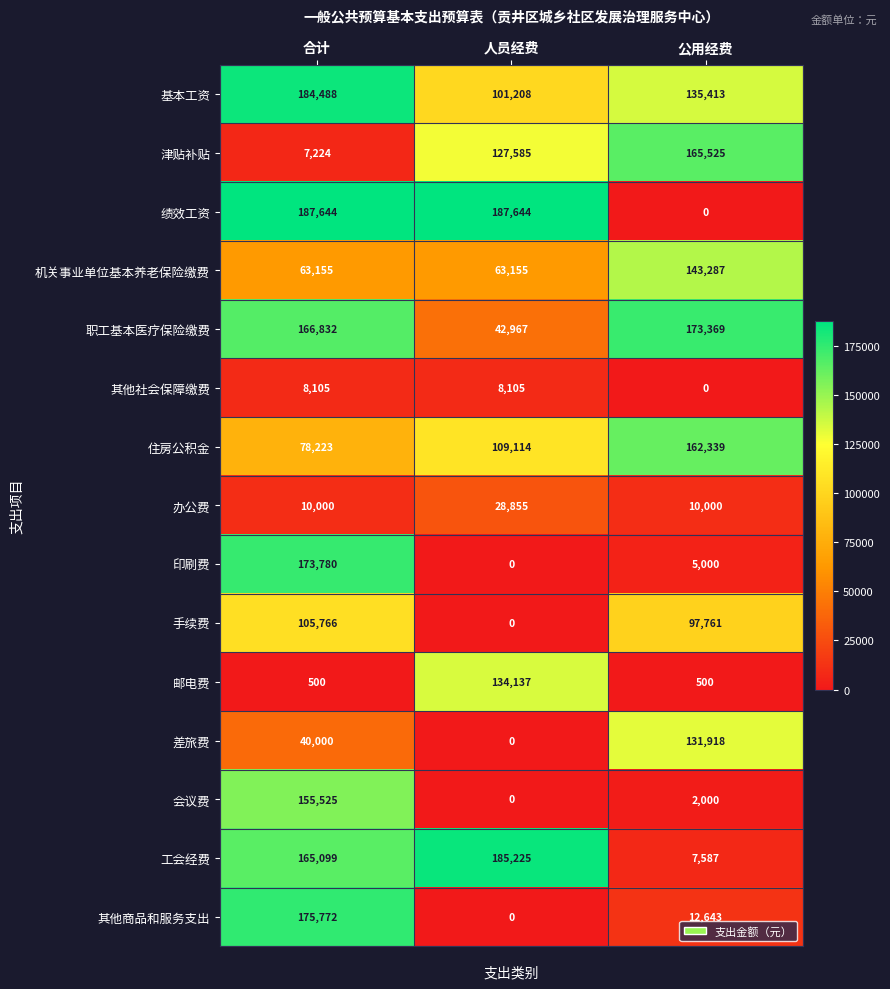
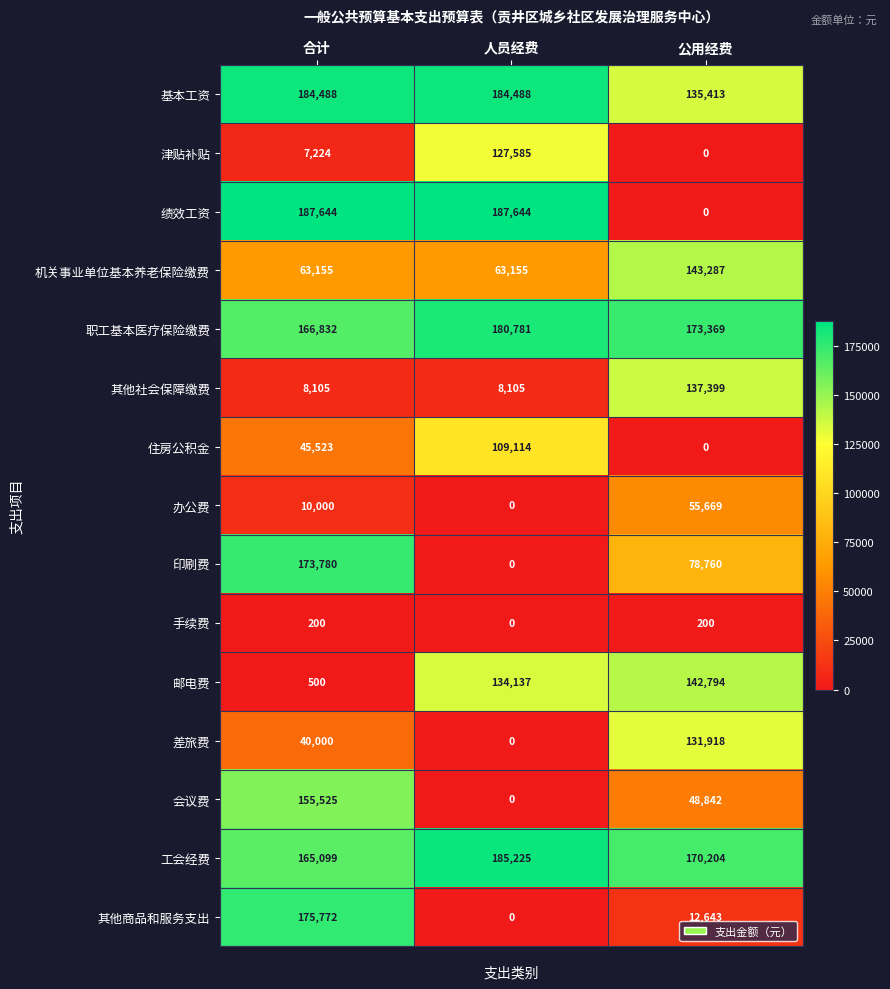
  {
    "基本工资": {
      "合计": "184,488",
-     "人员经费": "101,208",
+     "人员经费": "184,488",
      "公用经费": "135,413"
    },
    "津贴补贴": {
      "合计": "7,224",
      "人员经费": "127,585",
-     "公用经费": "165,525"
+     "公用经费": "0"
    },
    "绩效工资": {
      "合计": "187,644",
      "人员经费": "187,644",
      "公用经费": "0"
    },
    "机关事业单位基本养老保险缴费": {
      "合计": "63,155",
      "人员经费": "63,155",
      "公用经费": "143,287"
    },
    "职工基本医疗保险缴费": {
      "合计": "166,832",
-     "人员经费": "42,967",
+     "人员经费": "180,781",
      "公用经费": "173,369"
    },
    "其他社会保障缴费": {
      "合计": "8,105",
      "人员经费": "8,105",
-     "公用经费": "0"
+     "公用经费": "137,399"
    },
    "住房公积金": {
-     "合计": "78,223",
+     "合计": "45,523",
      "人员经费": "109,114",
-     "公用经费": "162,339"
+     "公用经费": "0"
    },
    "办公费": {
      "合计": "10,000",
-     "人员经费": "28,855",
-     "公用经费": "10,000"
+     "人员经费": "0",
+     "公用经费": "55,669"
    },
    "印刷费": {
      "合计": "173,780",
      "人员经费": "0",
-     "公用经费": "5,000"
+     "公用经费": "78,760"
    },
    "手续费": {
-     "合计": "105,766",
+     "合计": "200",
      "人员经费": "0",
-     "公用经费": "97,761"
+     "公用经费": "200"
    },
    "邮电费": {
      "合计": "500",
      "人员经费": "134,137",
-     "公用经费": "500"
+     "公用经费": "142,794"
    },
    "差旅费": {
      "合计": "40,000",
      "人员经费": "0",
      "公用经费": "131,918"
    },
    "会议费": {
      "合计": "155,525",
      "人员经费": "0",
-     "公用经费": "2,000"
+     "公用经费": "48,842"
    },
    "工会经费": {
      "合计": "165,099",
      "人员经费": "185,225",
-     "公用经费": "7,587"
+     "公用经费": "170,204"
    },
    "其他商品和服务支出": {
      "合计": "175,772",
      "人员经费": "0"
    }
  }
